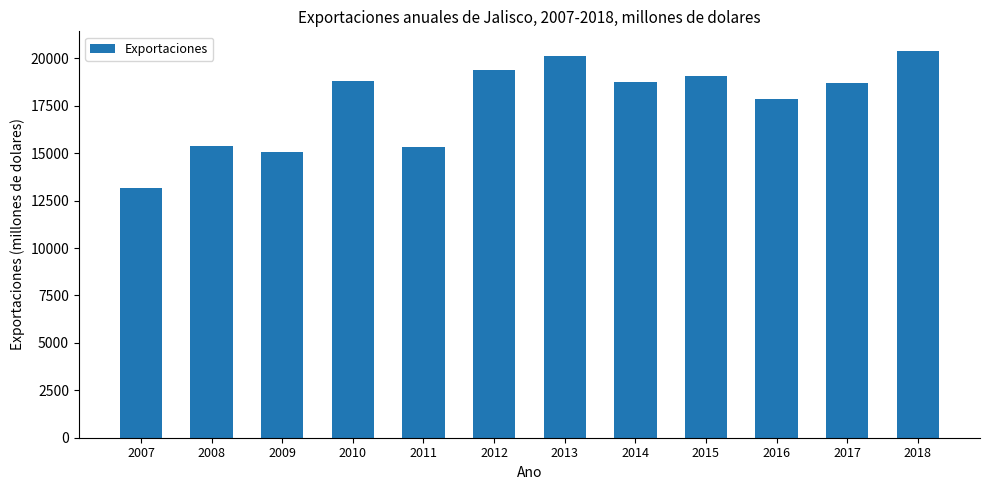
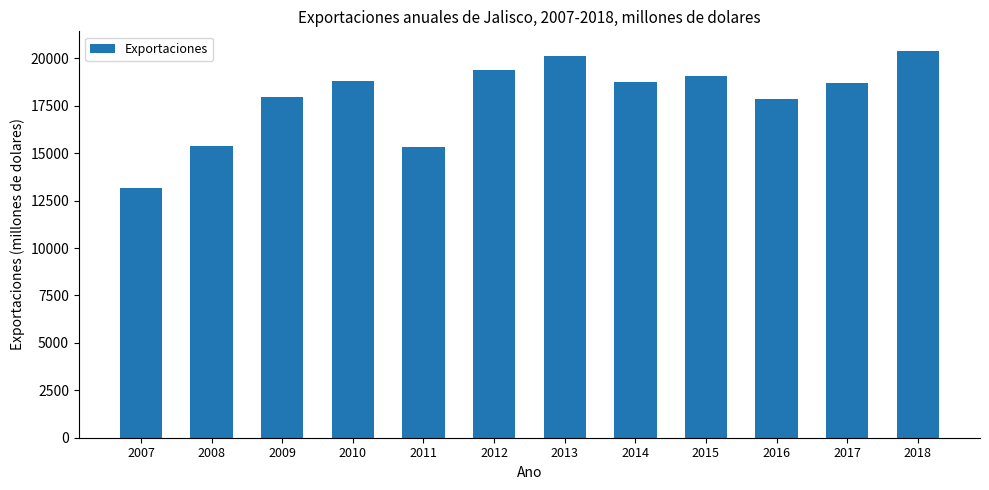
  {
    "2007": 13200,
    "2008": 15400,
-   "2009": 15100,
+   "2009": 18000,
    "2010": 18800,
    "2011": 15300,
    "2012": 19400,
    "2013": 20100,
    "2014": 18700,
    "2015": 19100,
    "2016": 17900,
    "2017": 18700,
    "2018": 20400
  }
